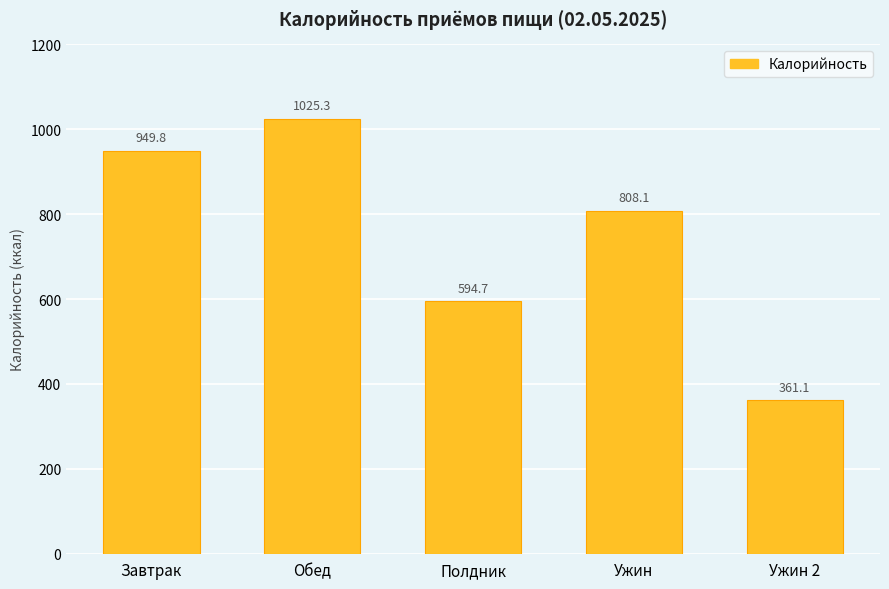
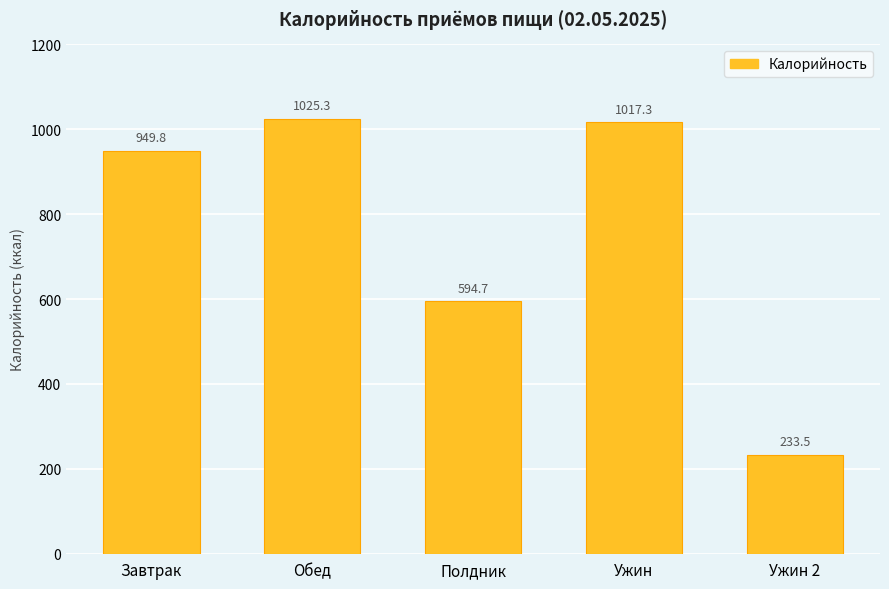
  {
    "Завтрак": 949.8,
    "Обед": 1025.3,
    "Полдник": 594.7,
-   "Ужин": 808.1,
-   "Ужин 2": 361.1
+   "Ужин": 1017.3,
+   "Ужин 2": 233.5
  }
